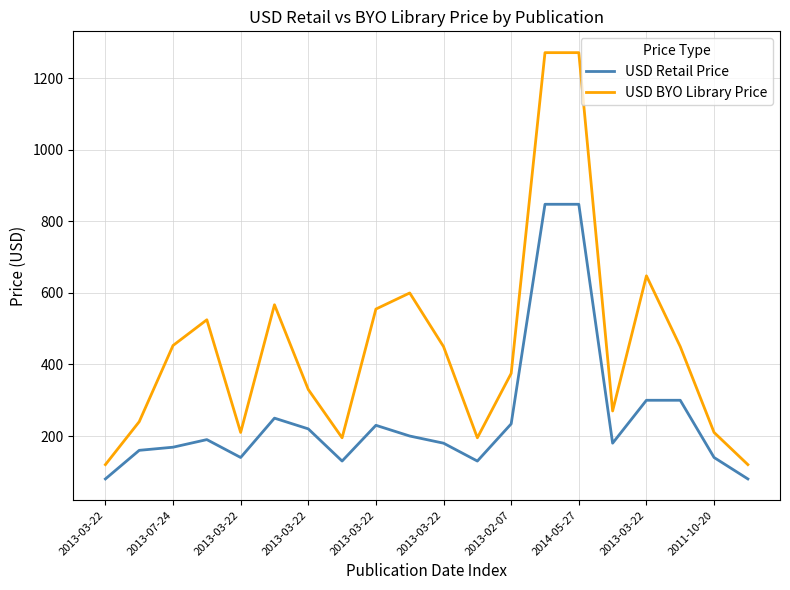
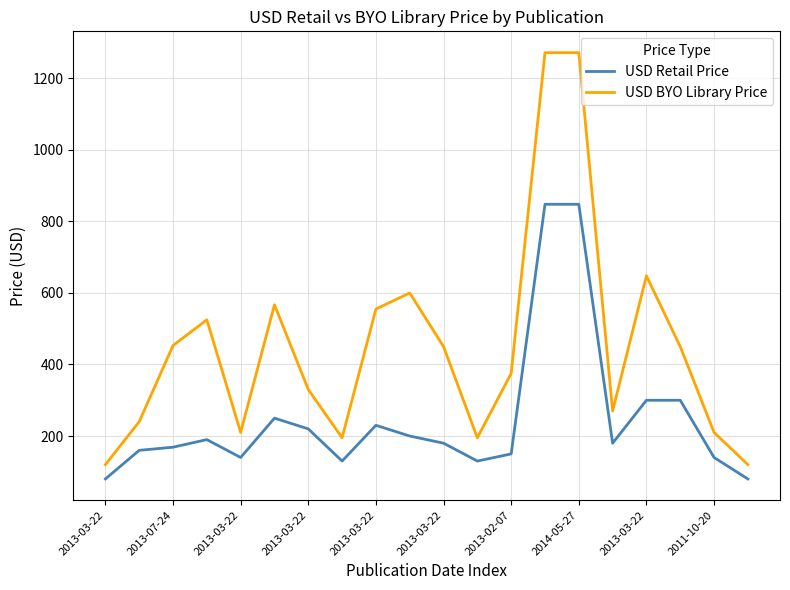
  {
    "USD Retail Price": {
      "2013-07-24": 170,
-     "2013-02-07": 230,
+     "2013-02-07": 150,
      "2014-05-27": 850,
      "2011-10-20": 140
    },
    "USD BYO Library Price": {
      "2013-07-24": 450,
      "2013-02-07": 380,
      "2014-05-27": 1270,
      "2011-10-20": 210
    }
  }
